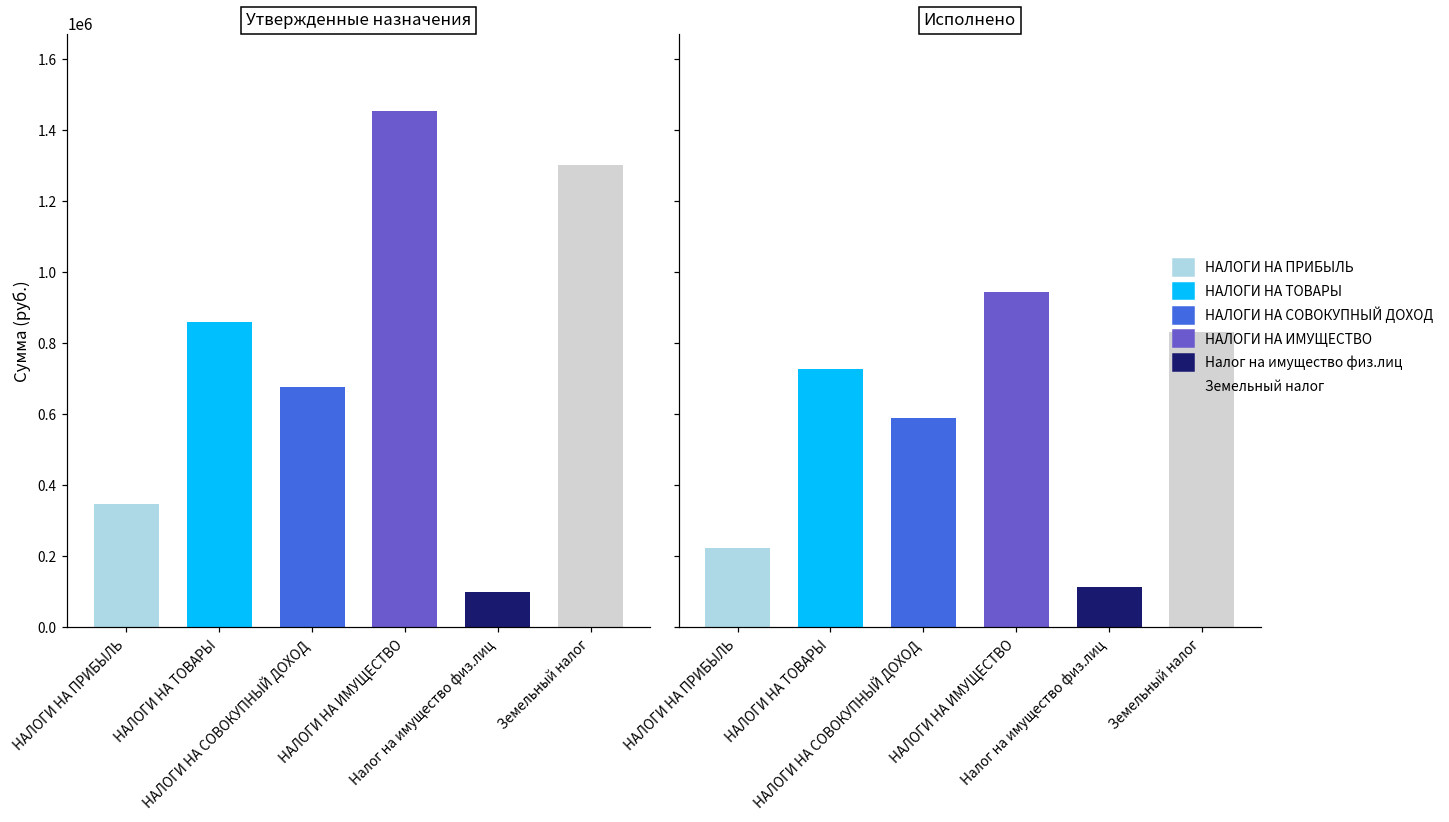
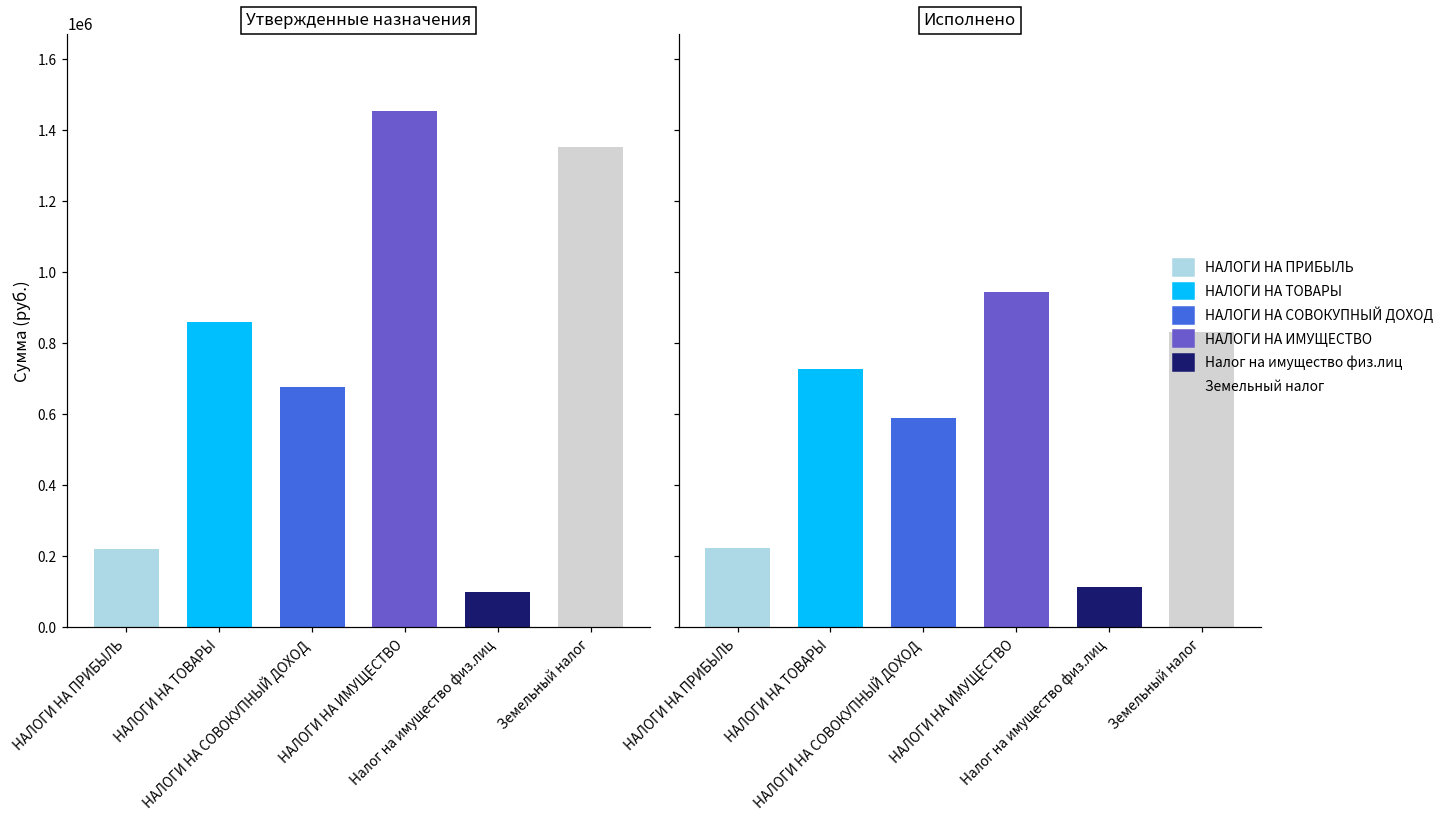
  {
    "Утвержденные назначения": {
-     "НАЛОГИ НА ПРИБЫЛЬ": 350000,
+     "НАЛОГИ НА ПРИБЫЛЬ": 220000,
      "НАЛОГИ НА ТОВАРЫ": 860000,
      "НАЛОГИ НА СОВОКУПНЫЙ ДОХОД": 680000,
      "НАЛОГИ НА ИМУЩЕСТВО": 1450000,
      "Налог на имущество физ.лиц": 100000,
-     "Земельный налог": 1300000
+     "Земельный налог": 1350000
    }
  }
